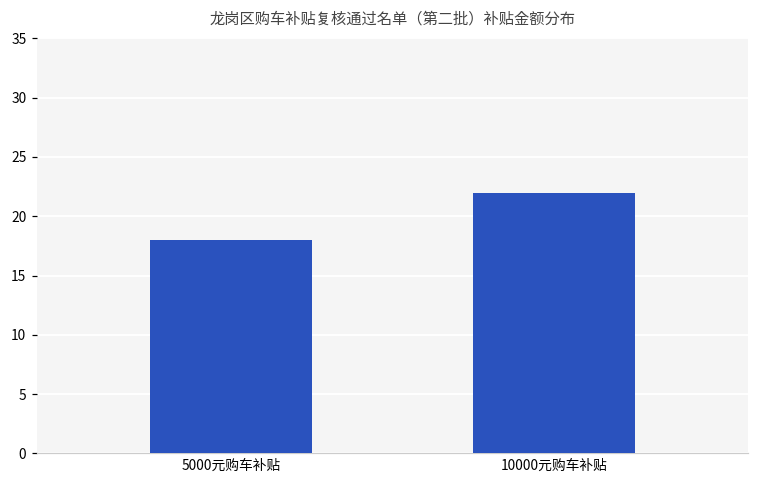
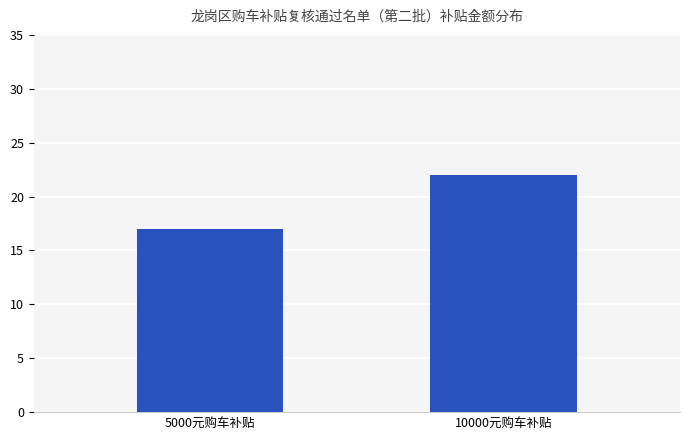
  {
-   "5000元购车补贴": 18,
+   "5000元购车补贴": 17,
    "10000元购车补贴": 22
  }
